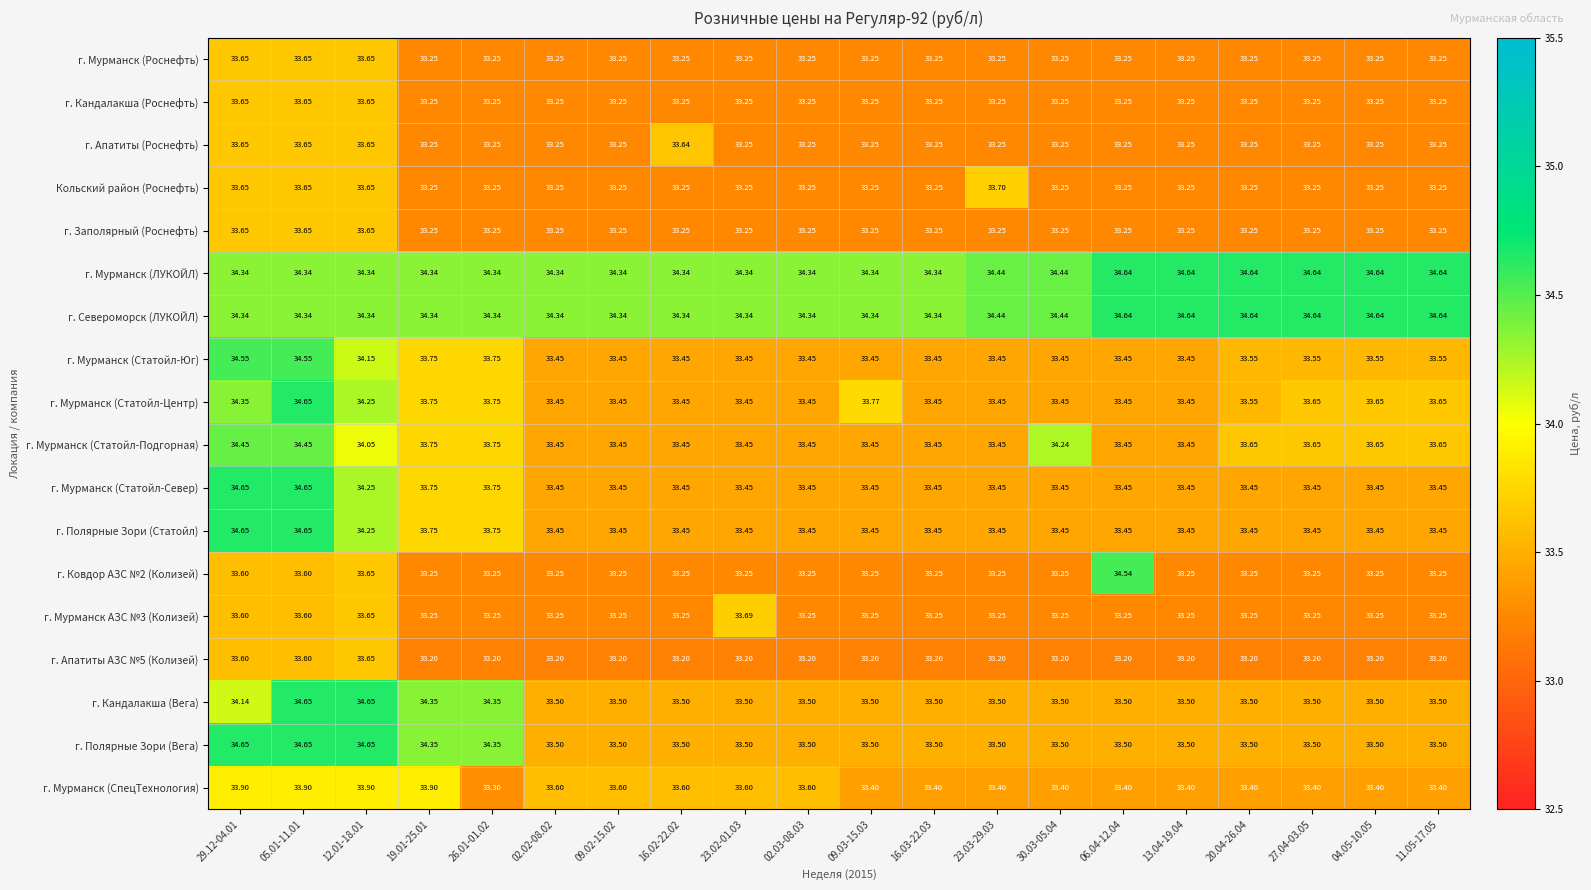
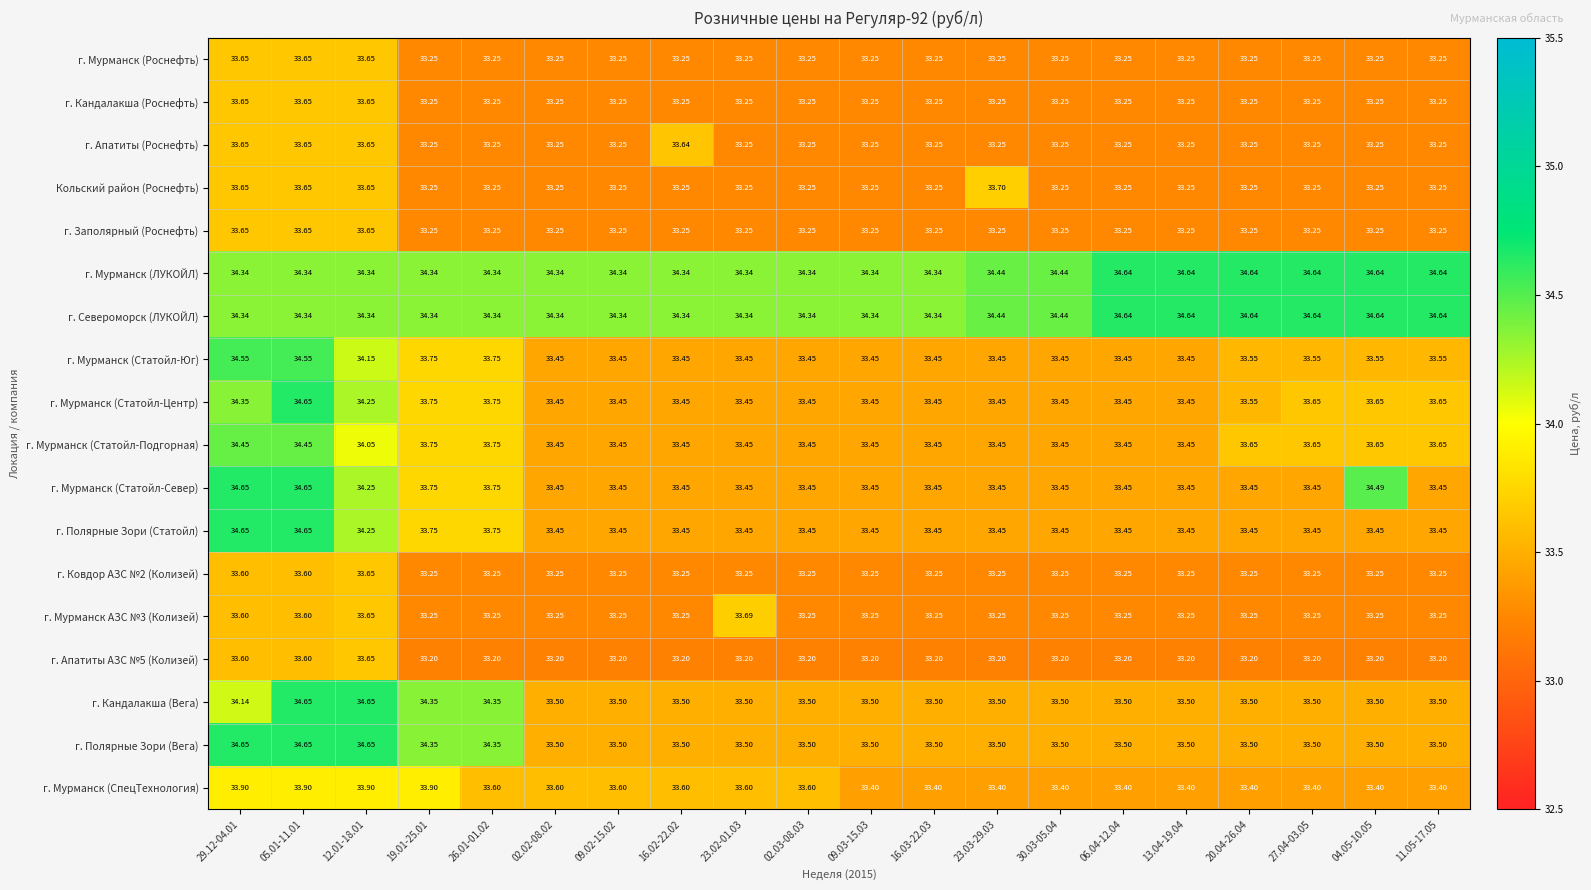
  {
    "г. Мурманск (Статойл-Центр)": {
      "29.12-04.01": 34.35,
      "05.01-11.01": 34.65,
      "12.01-18.01": 34.25,
      "19.01-25.01": 33.75,
      "26.01-01.02": 33.75,
      "02.02-08.02": 33.45,
      "09.02-15.02": 33.45,
      "16.02-22.02": 33.45,
      "23.02-01.03": 33.45,
      "02.03-08.03": 33.45,
-     "09.03-15.03": 33.77,
+     "09.03-15.03": 33.45,
      "16.03-22.03": 33.45,
      "23.03-29.03": 33.45,
      "30.03-05.04": 33.45,
      "06.04-12.04": 33.45,
      "13.04-19.04": 33.45,
      "20.04-26.04": 33.55,
      "27.04-03.05": 33.65,
      "04.05-10.05": 33.65,
      "11.05-17.05": 33.65
    },
    "г. Мурманск (Статойл-Подгорная)": {
      "29.12-04.01": 34.45,
      "05.01-11.01": 34.45,
      "12.01-18.01": 34.05,
      "19.01-25.01": 33.75,
      "26.01-01.02": 33.75,
      "02.02-08.02": 33.45,
      "09.02-15.02": 33.45,
      "16.02-22.02": 33.45,
      "23.02-01.03": 33.45,
      "02.03-08.03": 33.45,
      "09.03-15.03": 33.45,
      "16.03-22.03": 33.45,
      "23.03-29.03": 33.45,
-     "30.03-05.04": 34.24,
+     "30.03-05.04": 33.45,
      "06.04-12.04": 33.45,
      "13.04-19.04": 33.45,
      "20.04-26.04": 33.65,
      "27.04-03.05": 33.65,
      "04.05-10.05": 33.65,
      "11.05-17.05": 33.65
    },
    "г. Мурманск (Статойл-Север)": {
      "29.12-04.01": 34.65,
      "05.01-11.01": 34.65,
      "12.01-18.01": 34.25,
      "19.01-25.01": 33.75,
      "26.01-01.02": 33.75,
      "02.02-08.02": 33.45,
      "09.02-15.02": 33.45,
      "16.02-22.02": 33.45,
      "23.02-01.03": 33.45,
      "02.03-08.03": 33.45,
      "09.03-15.03": 33.45,
      "16.03-22.03": 33.45,
      "23.03-29.03": 33.45,
      "30.03-05.04": 33.45,
      "06.04-12.04": 33.45,
      "13.04-19.04": 33.45,
      "20.04-26.04": 33.45,
      "27.04-03.05": 33.45,
-     "04.05-10.05": 33.45,
+     "04.05-10.05": 34.49,
      "11.05-17.05": 33.45
    },
    "г. Ковдор АЗС №2 (Колизей)": {
      "29.12-04.01": 33.60,
      "05.01-11.01": 33.60,
      "12.01-18.01": 33.65,
      "19.01-25.01": 33.25,
      "26.01-01.02": 33.25,
      "02.02-08.02": 33.25,
      "09.02-15.02": 33.25,
      "16.02-22.02": 33.25,
      "23.02-01.03": 33.25,
      "02.03-08.03": 33.25,
      "09.03-15.03": 33.25,
      "16.03-22.03": 33.25,
      "23.03-29.03": 33.25,
      "30.03-05.04": 33.25,
-     "06.04-12.04": 34.54,
+     "06.04-12.04": 33.25,
      "13.04-19.04": 33.25,
      "20.04-26.04": 33.25,
      "27.04-03.05": 33.25,
      "04.05-10.05": 33.25,
      "11.05-17.05": 33.25
    },
    "г. Мурманск (СпецТехнология)": {
      "29.12-04.01": 33.90,
      "05.01-11.01": 33.90,
      "12.01-18.01": 33.90,
      "19.01-25.01": 33.90,
-     "26.01-01.02": 33.30,
+     "26.01-01.02": 33.60,
      "02.02-08.02": 33.60,
      "09.02-15.02": 33.60,
      "16.02-22.02": 33.60,
      "23.02-01.03": 33.60,
      "02.03-08.03": 33.60,
      "09.03-15.03": 33.40,
      "16.03-22.03": 33.40,
      "23.03-29.03": 33.40,
      "30.03-05.04": 33.40,
      "06.04-12.04": 33.40,
      "13.04-19.04": 33.40,
      "20.04-26.04": 33.40,
      "27.04-03.05": 33.40,
      "04.05-10.05": 33.40,
      "11.05-17.05": 33.40
    }
  }
